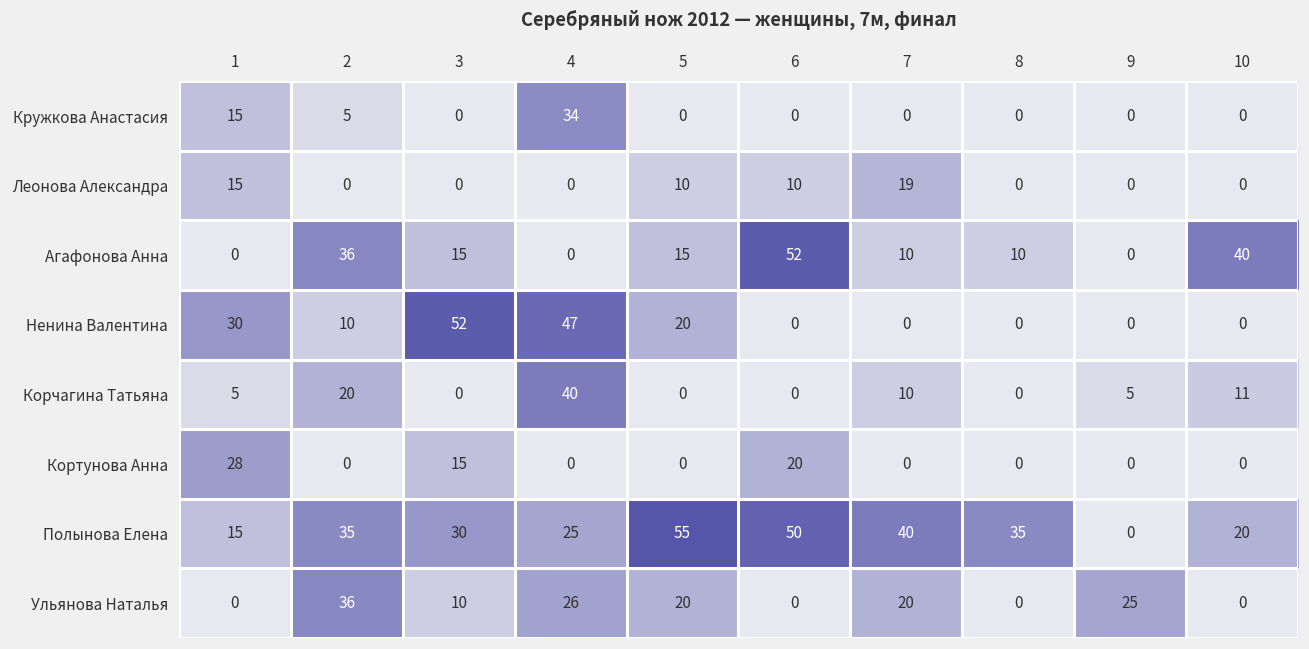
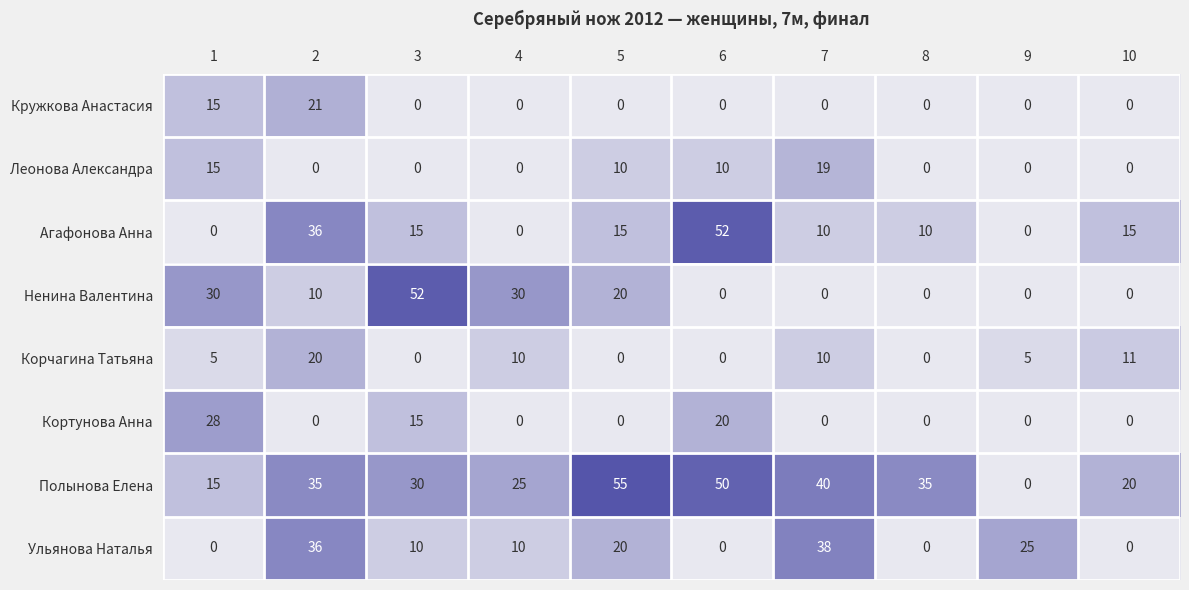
  {
    "Кружкова Анастасия": {
      "1": 15,
-     "2": 5,
+     "2": 21,
      "3": 0,
-     "4": 34,
+     "4": 0,
      "5": 0,
      "6": 0,
      "7": 0,
      "8": 0,
      "9": 0,
      "10": 0
    },
    "Леонова Александра": {
      "1": 15,
      "2": 0,
      "3": 0,
      "4": 0,
      "5": 10,
      "6": 10,
      "7": 19,
      "8": 0,
      "9": 0,
      "10": 0
    },
    "Агафонова Анна": {
      "1": 0,
      "2": 36,
      "3": 15,
      "4": 0,
      "5": 15,
      "6": 52,
      "7": 10,
      "8": 10,
      "9": 0,
-     "10": 40
+     "10": 15
    },
    "Ненина Валентина": {
      "1": 30,
      "2": 10,
      "3": 52,
-     "4": 47,
+     "4": 30,
      "5": 20,
      "6": 0,
      "7": 0,
      "8": 0,
      "9": 0,
      "10": 0
    },
    "Корчагина Татьяна": {
      "1": 5,
      "2": 20,
      "3": 0,
-     "4": 40,
+     "4": 10,
      "5": 0,
      "6": 0,
      "7": 10,
      "8": 0,
      "9": 5,
      "10": 11
    },
    "Кортунова Анна": {
      "1": 28,
      "2": 0,
      "3": 15,
      "4": 0,
      "5": 0,
      "6": 20,
      "7": 0,
      "8": 0,
      "9": 0,
      "10": 0
    },
    "Полынова Елена": {
      "1": 15,
      "2": 35,
      "3": 30,
      "4": 25,
      "5": 55,
      "6": 50,
      "7": 40,
      "8": 35,
      "9": 0,
      "10": 20
    },
    "Ульянова Наталья": {
      "1": 0,
      "2": 36,
      "3": 10,
-     "4": 26,
+     "4": 10,
      "5": 20,
      "6": 0,
-     "7": 20,
+     "7": 38,
      "8": 0,
      "9": 25,
      "10": 0
    }
  }
